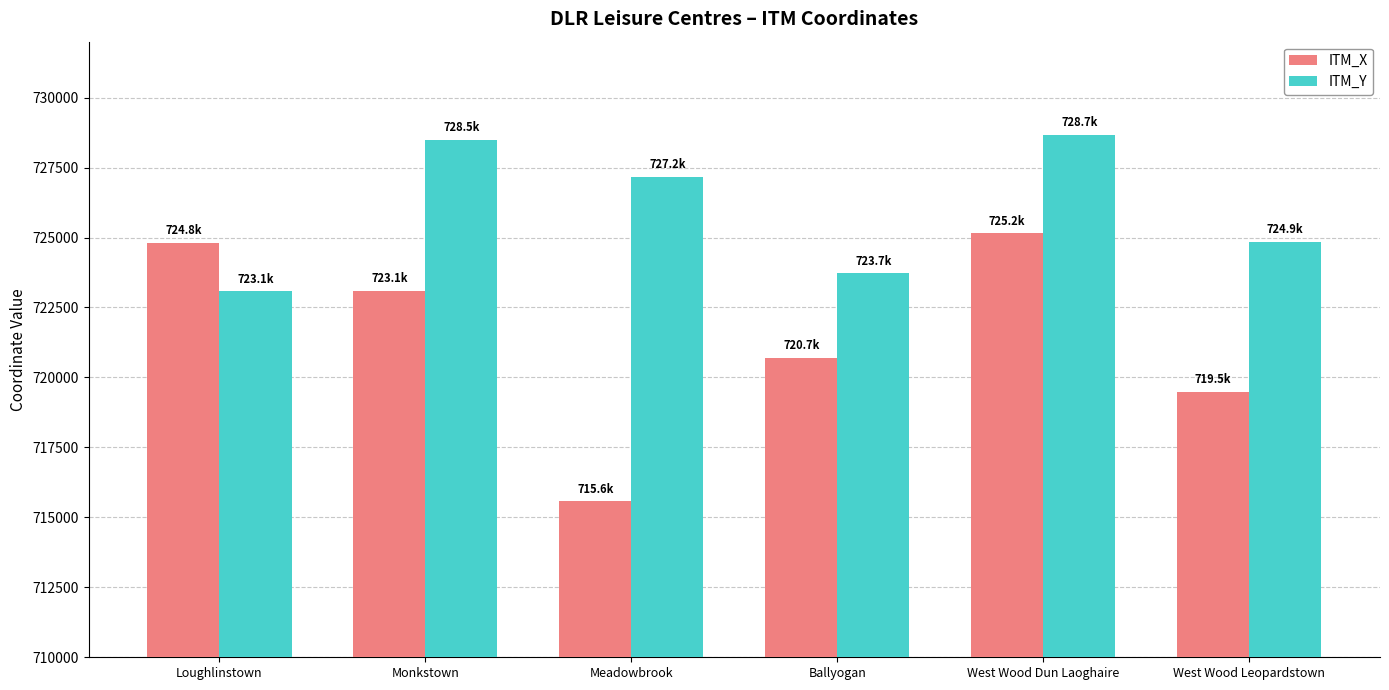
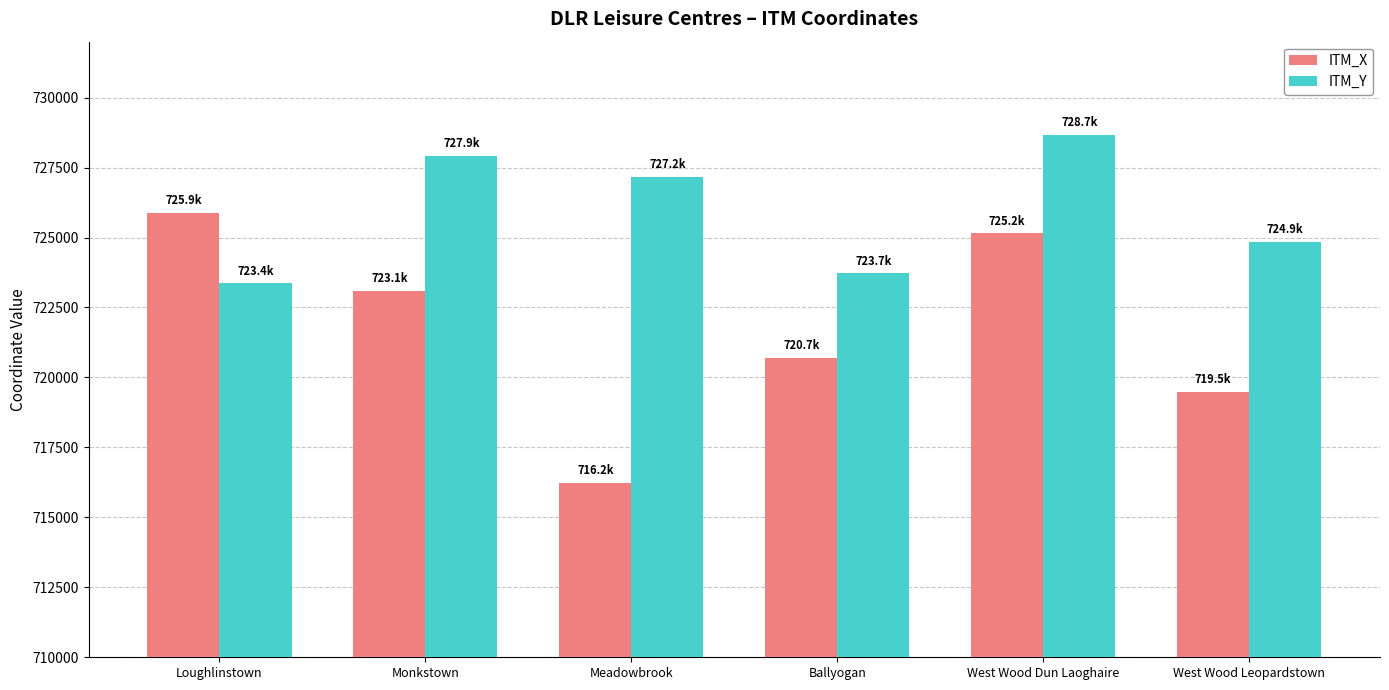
  {
    "ITM_X": {
-     "Loughlinstown": "724.8k",
+     "Loughlinstown": "725.9k",
      "Monkstown": "723.1k",
-     "Meadowbrook": "715.6k",
+     "Meadowbrook": "716.2k",
      "Ballyogan": "720.7k",
      "West Wood Dun Laoghaire": "725.2k",
      "West Wood Leopardstown": "719.5k"
    },
    "ITM_Y": {
-     "Loughlinstown": "723.1k",
-     "Monkstown": "728.5k",
+     "Loughlinstown": "723.4k",
+     "Monkstown": "727.9k",
      "Meadowbrook": "727.2k",
      "Ballyogan": "723.7k",
      "West Wood Dun Laoghaire": "728.7k",
      "West Wood Leopardstown": "724.9k"
    }
  }
